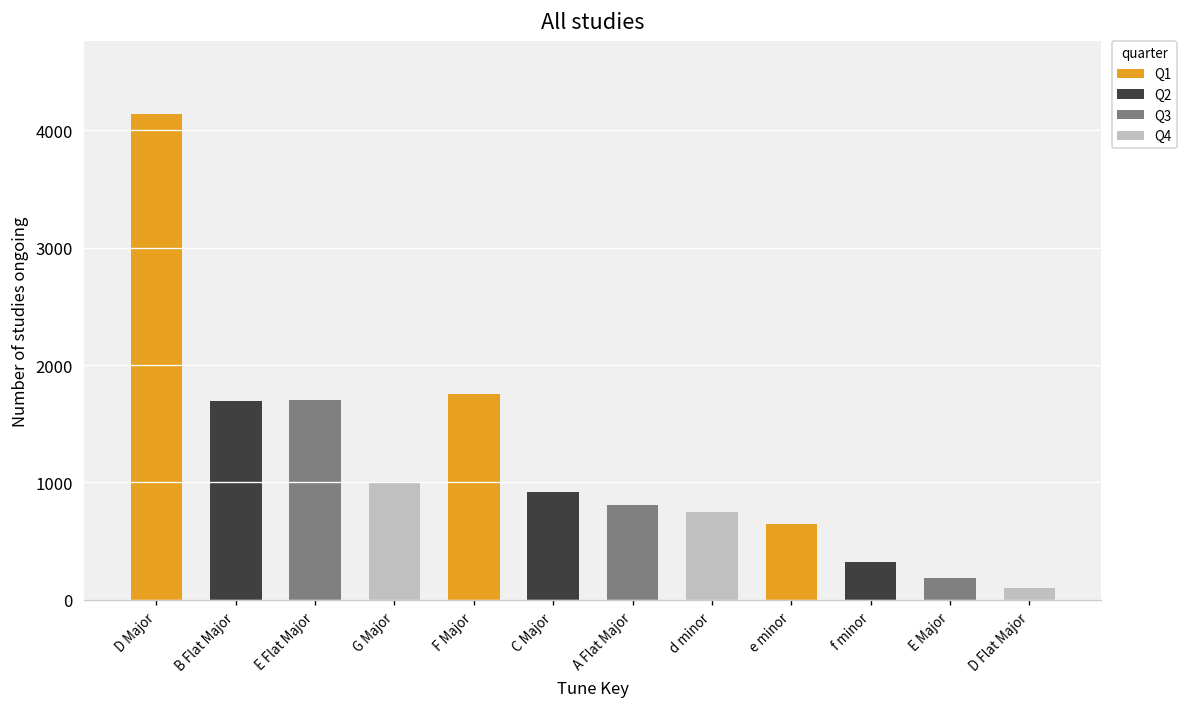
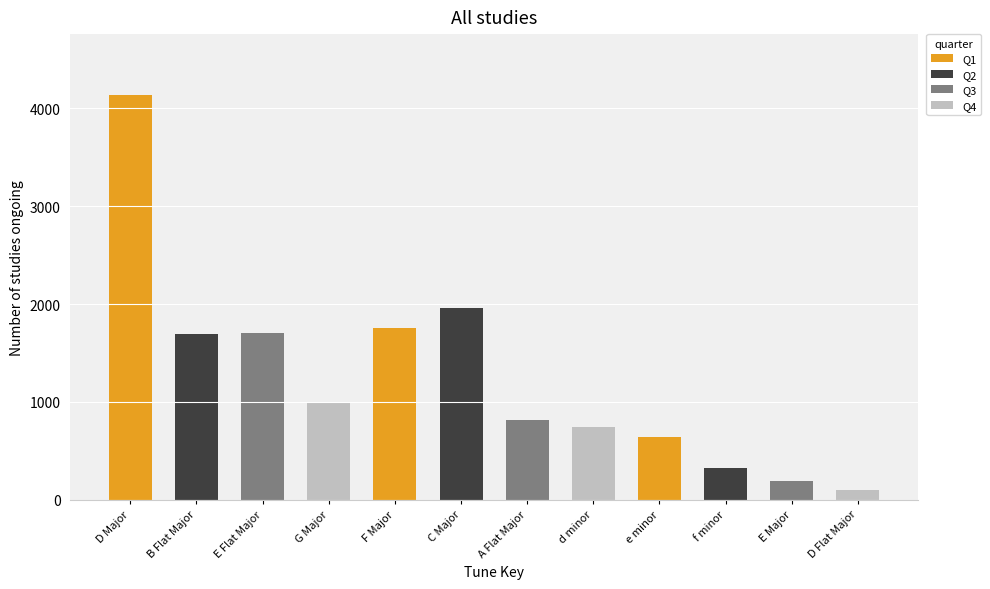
  {
    "D Major": 4100,
    "B Flat Major": 1700,
    "E Flat Major": 1700,
    "G Major": 1000,
    "F Major": 1800,
-   "C Major": 900,
+   "C Major": 2000,
    "A Flat Major": 800,
    "d minor": 700,
    "e minor": 600,
    "f minor": 300,
    "E Major": 200,
    "D Flat Major": 100
  }
